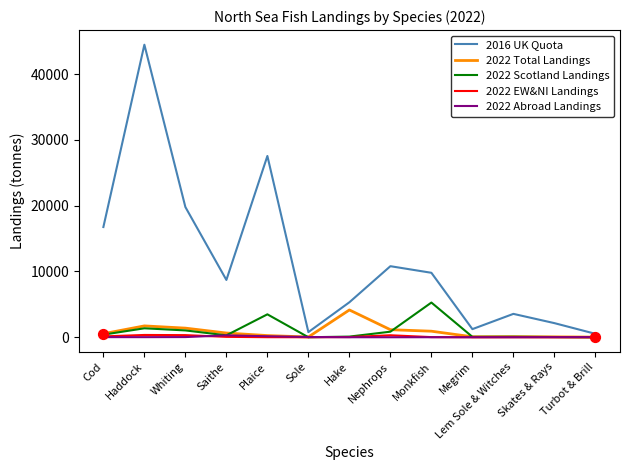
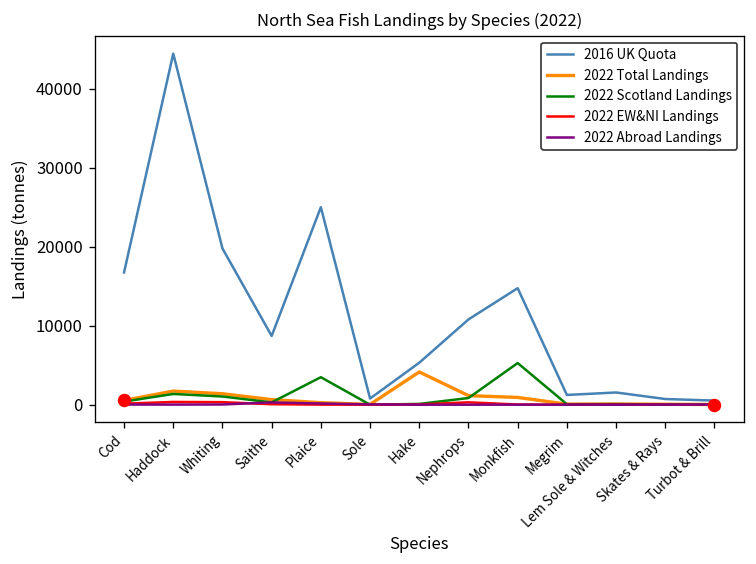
  {
    "2016 UK Quota": {
      "Cod": 17000,
      "Haddock": 44000,
      "Whiting": 20000,
      "Saithe": 9000,
-     "Plaice": 28000,
+     "Plaice": 25000,
      "Sole": 1000,
      "Hake": 5000,
      "Nephrops": 11000,
-     "Monkfish": 10000,
+     "Monkfish": 15000,
      "Megrim": 1000,
-     "Lem Sole & Witches": 4000,
-     "Skates & Rays": 2000,
+     "Lem Sole & Witches": 2000,
+     "Skates & Rays": 1000,
      "Turbot & Brill": 1000
    },
    "2022 Total Landings": {
      "Hake": 4000,
      "Monkfish": 1000
    },
    "2022 Scotland Landings": {
      "Plaice": 3000,
      "Monkfish": 5000
    }
  }
